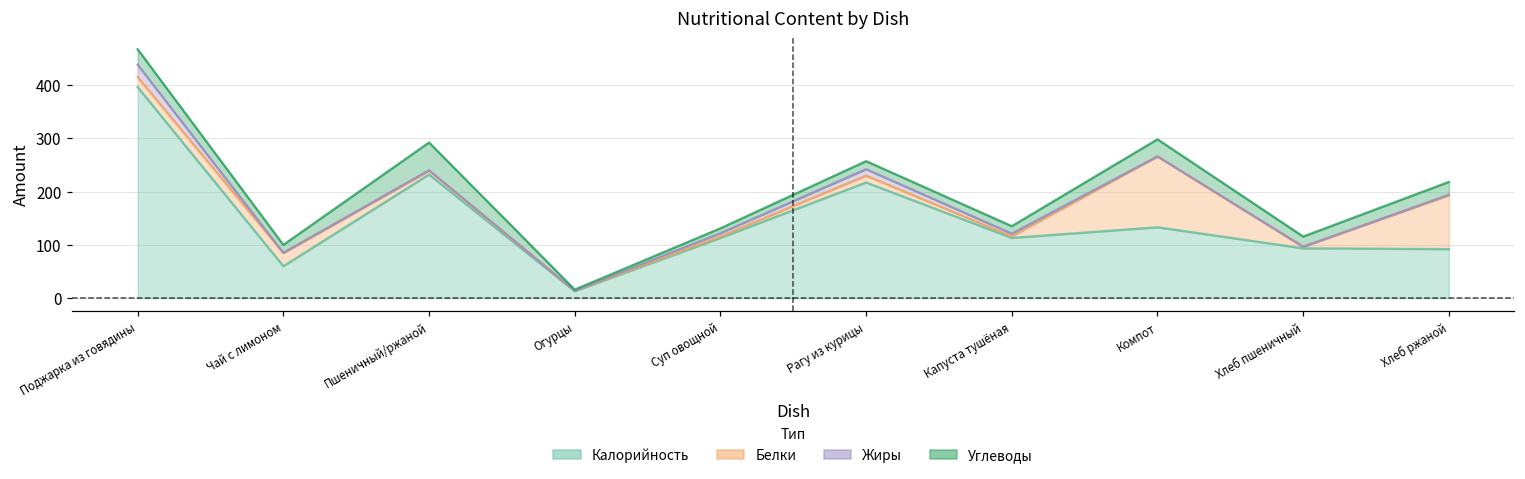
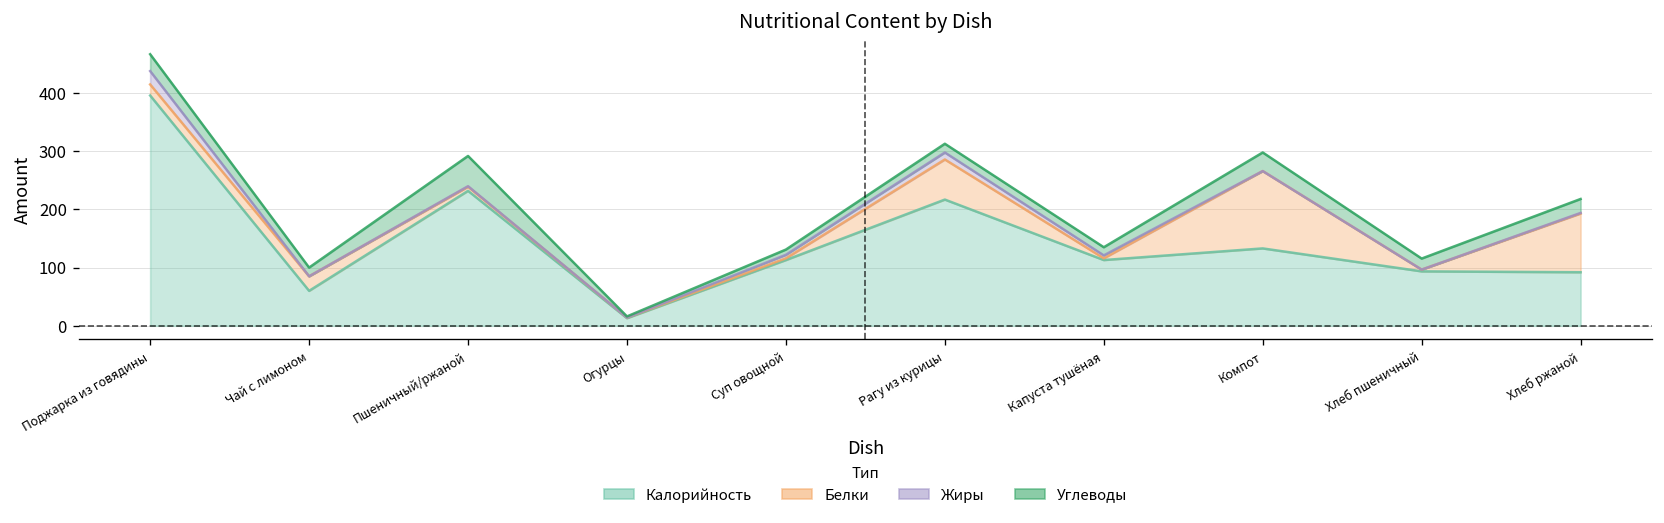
  {
    "Белки": {
      "Поджарка из говядины": 20,
-     "Рагу из курицы": 10
+     "Рагу из курицы": 70
    }
  }
